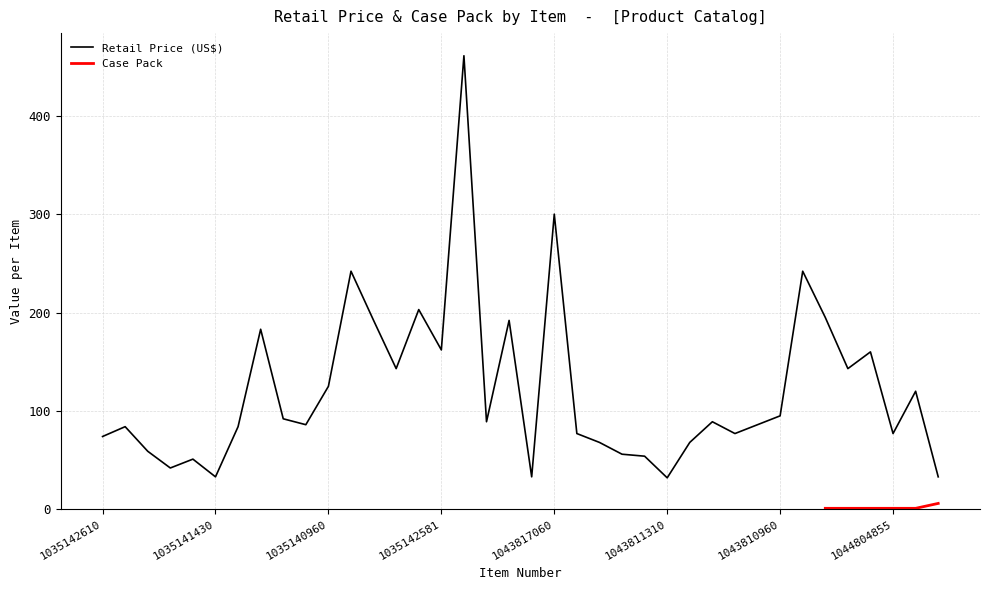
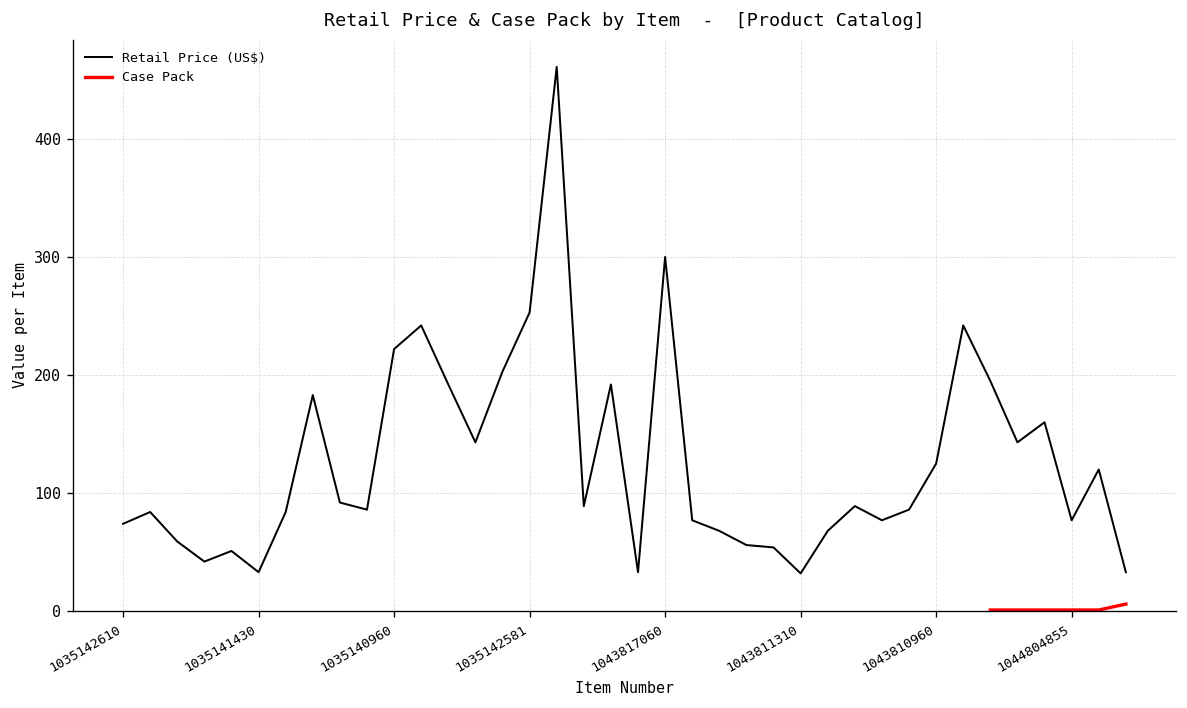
  {
    "Retail Price (US$)": {
      "1035142610": 70,
      "1035141430": 30,
-     "1035140960": 130,
-     "1035142581": 160,
+     "1035140960": 220,
+     "1035142581": 250,
      "1043817060": 300,
      "1043811310": 30,
-     "1043810960": 100,
+     "1043810960": 130,
      "1044804855": 80
    },
    "Case Pack": {
      "1044804855": 0
    }
  }
